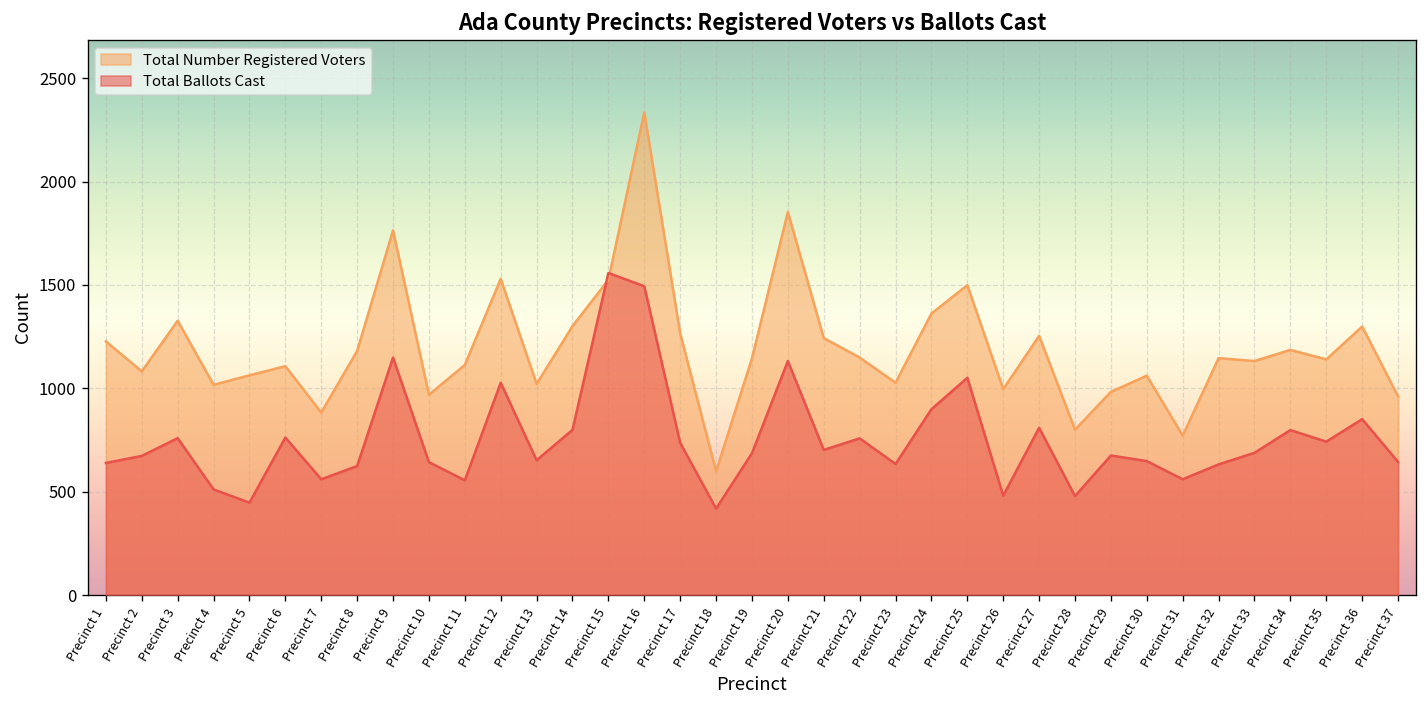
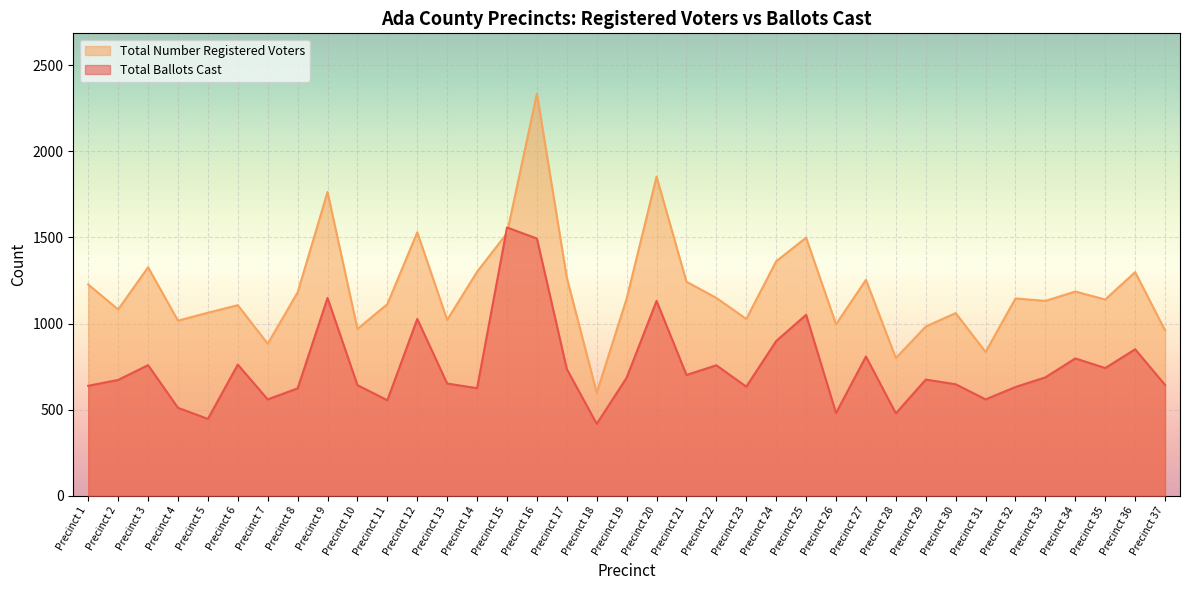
  {
    "Total Number Registered Voters": {
      "Precinct 1": 1230,
      "Precinct 2": 1080,
      "Precinct 3": 1330,
      "Precinct 4": 1020,
      "Precinct 5": 1060,
      "Precinct 6": 1110,
      "Precinct 7": 880,
      "Precinct 8": 1180,
      "Precinct 9": 1760,
      "Precinct 10": 970,
      "Precinct 11": 1110,
      "Precinct 12": 1530,
      "Precinct 13": 1020,
      "Precinct 14": 1300,
      "Precinct 15": 1530,
      "Precinct 16": 2340,
      "Precinct 17": 1270,
      "Precinct 18": 600,
      "Precinct 19": 1150,
      "Precinct 20": 1850,
      "Precinct 21": 1240,
      "Precinct 22": 1150,
      "Precinct 23": 1030,
      "Precinct 24": 1360,
      "Precinct 25": 1500,
      "Precinct 26": 1000,
      "Precinct 27": 1250,
      "Precinct 28": 800,
      "Precinct 29": 980,
      "Precinct 30": 1060,
-     "Precinct 31": 770,
+     "Precinct 31": 840,
      "Precinct 32": 1150,
      "Precinct 33": 1130,
      "Precinct 34": 1190,
      "Precinct 35": 1140,
      "Precinct 36": 1300,
      "Precinct 37": 960
    },
    "Total Ballots Cast": {
      "Precinct 1": 640,
      "Precinct 2": 670,
      "Precinct 3": 760,
      "Precinct 4": 510,
      "Precinct 5": 450,
      "Precinct 6": 760,
      "Precinct 7": 560,
      "Precinct 8": 620,
      "Precinct 9": 1150,
      "Precinct 10": 640,
      "Precinct 11": 560,
      "Precinct 12": 1030,
      "Precinct 13": 650,
-     "Precinct 14": 800,
+     "Precinct 14": 630,
      "Precinct 15": 1560,
      "Precinct 16": 1490,
      "Precinct 17": 740,
      "Precinct 18": 420,
      "Precinct 19": 690,
      "Precinct 20": 1130,
      "Precinct 21": 700,
      "Precinct 22": 760,
      "Precinct 23": 630,
      "Precinct 24": 900,
      "Precinct 25": 1050,
      "Precinct 26": 480,
      "Precinct 27": 810,
      "Precinct 28": 480,
      "Precinct 29": 680,
      "Precinct 30": 650,
      "Precinct 31": 560,
      "Precinct 32": 630,
      "Precinct 33": 690,
      "Precinct 34": 800,
      "Precinct 35": 740,
      "Precinct 36": 850,
      "Precinct 37": 640
    }
  }
